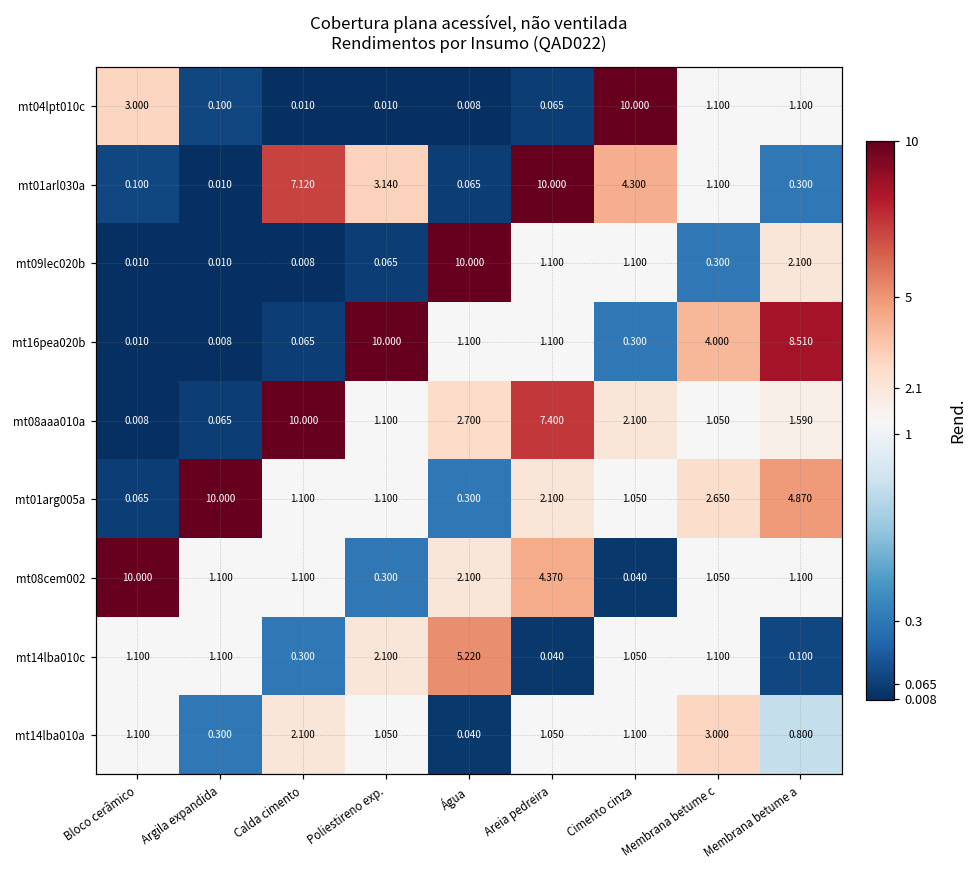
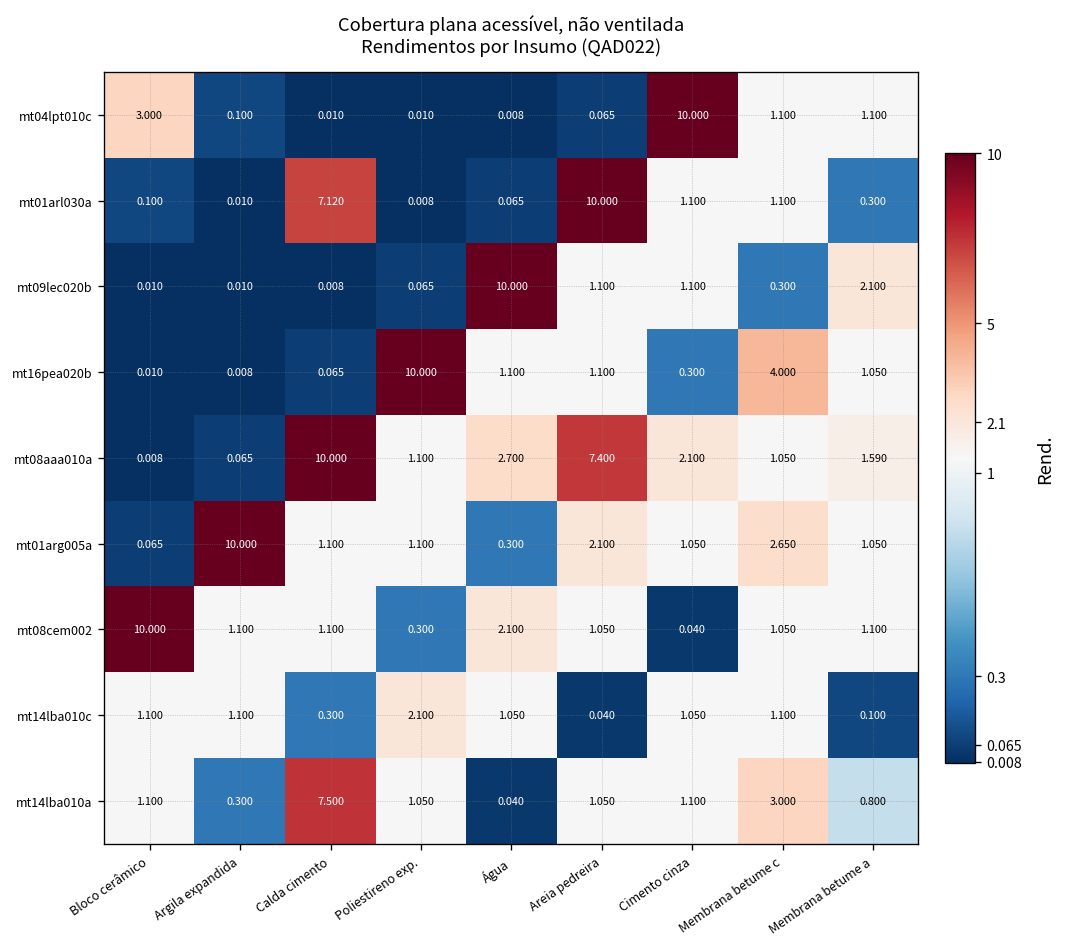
  {
    "mt04lpt010c": {
      "Bloco cerâmico": 3.000,
      "Argila expandida": 0.100,
      "Calda cimento": 0.010,
      "Poliestireno exp.": 0.010,
      "Água": 0.008,
      "Areia pedreira": 0.065,
      "Cimento cinza": 10.000,
      "Membrana betume c": 1.100,
      "Membrana betume a": 1.100
    },
    "mt01arl030a": {
      "Bloco cerâmico": 0.100,
      "Argila expandida": 0.010,
      "Calda cimento": 7.120,
-     "Poliestireno exp.": 3.140,
+     "Poliestireno exp.": 0.008,
      "Água": 0.065,
      "Areia pedreira": 10.000,
-     "Cimento cinza": 4.300,
+     "Cimento cinza": 1.100,
      "Membrana betume c": 1.100,
      "Membrana betume a": 0.300
    },
    "mt09lec020b": {
      "Bloco cerâmico": 0.010,
      "Argila expandida": 0.010,
      "Calda cimento": 0.008,
      "Poliestireno exp.": 0.065,
      "Água": 10.000,
      "Areia pedreira": 1.100,
      "Cimento cinza": 1.100,
      "Membrana betume c": 0.300,
      "Membrana betume a": 2.100
    },
    "mt16pea020b": {
      "Bloco cerâmico": 0.010,
      "Argila expandida": 0.008,
      "Calda cimento": 0.065,
      "Poliestireno exp.": 10.000,
      "Água": 1.100,
      "Areia pedreira": 1.100,
      "Cimento cinza": 0.300,
      "Membrana betume c": 4.000,
-     "Membrana betume a": 8.510
+     "Membrana betume a": 1.050
    },
    "mt08aaa010a": {
      "Bloco cerâmico": 0.008,
      "Argila expandida": 0.065,
      "Calda cimento": 10.000,
      "Poliestireno exp.": 1.100,
      "Água": 2.700,
      "Areia pedreira": 7.400,
      "Cimento cinza": 2.100,
      "Membrana betume c": 1.050,
      "Membrana betume a": 1.590
    },
    "mt01arg005a": {
      "Bloco cerâmico": 0.065,
      "Argila expandida": 10.000,
      "Calda cimento": 1.100,
      "Poliestireno exp.": 1.100,
      "Água": 0.300,
      "Areia pedreira": 2.100,
      "Cimento cinza": 1.050,
      "Membrana betume c": 2.650,
-     "Membrana betume a": 4.870
+     "Membrana betume a": 1.050
    },
    "mt08cem002": {
      "Bloco cerâmico": 10.000,
      "Argila expandida": 1.100,
      "Calda cimento": 1.100,
      "Poliestireno exp.": 0.300,
      "Água": 2.100,
-     "Areia pedreira": 4.370,
+     "Areia pedreira": 1.050,
      "Cimento cinza": 0.040,
      "Membrana betume c": 1.050,
      "Membrana betume a": 1.100
    },
    "mt14lba010c": {
      "Bloco cerâmico": 1.100,
      "Argila expandida": 1.100,
      "Calda cimento": 0.300,
      "Poliestireno exp.": 2.100,
-     "Água": 5.220,
+     "Água": 1.050,
      "Areia pedreira": 0.040,
      "Cimento cinza": 1.050,
      "Membrana betume c": 1.100,
      "Membrana betume a": 0.100
    },
    "mt14lba010a": {
      "Bloco cerâmico": 1.100,
      "Argila expandida": 0.300,
-     "Calda cimento": 2.100,
+     "Calda cimento": 7.500,
      "Poliestireno exp.": 1.050,
      "Água": 0.040,
      "Areia pedreira": 1.050,
      "Cimento cinza": 1.100,
      "Membrana betume c": 3.000,
      "Membrana betume a": 0.800
    }
  }
